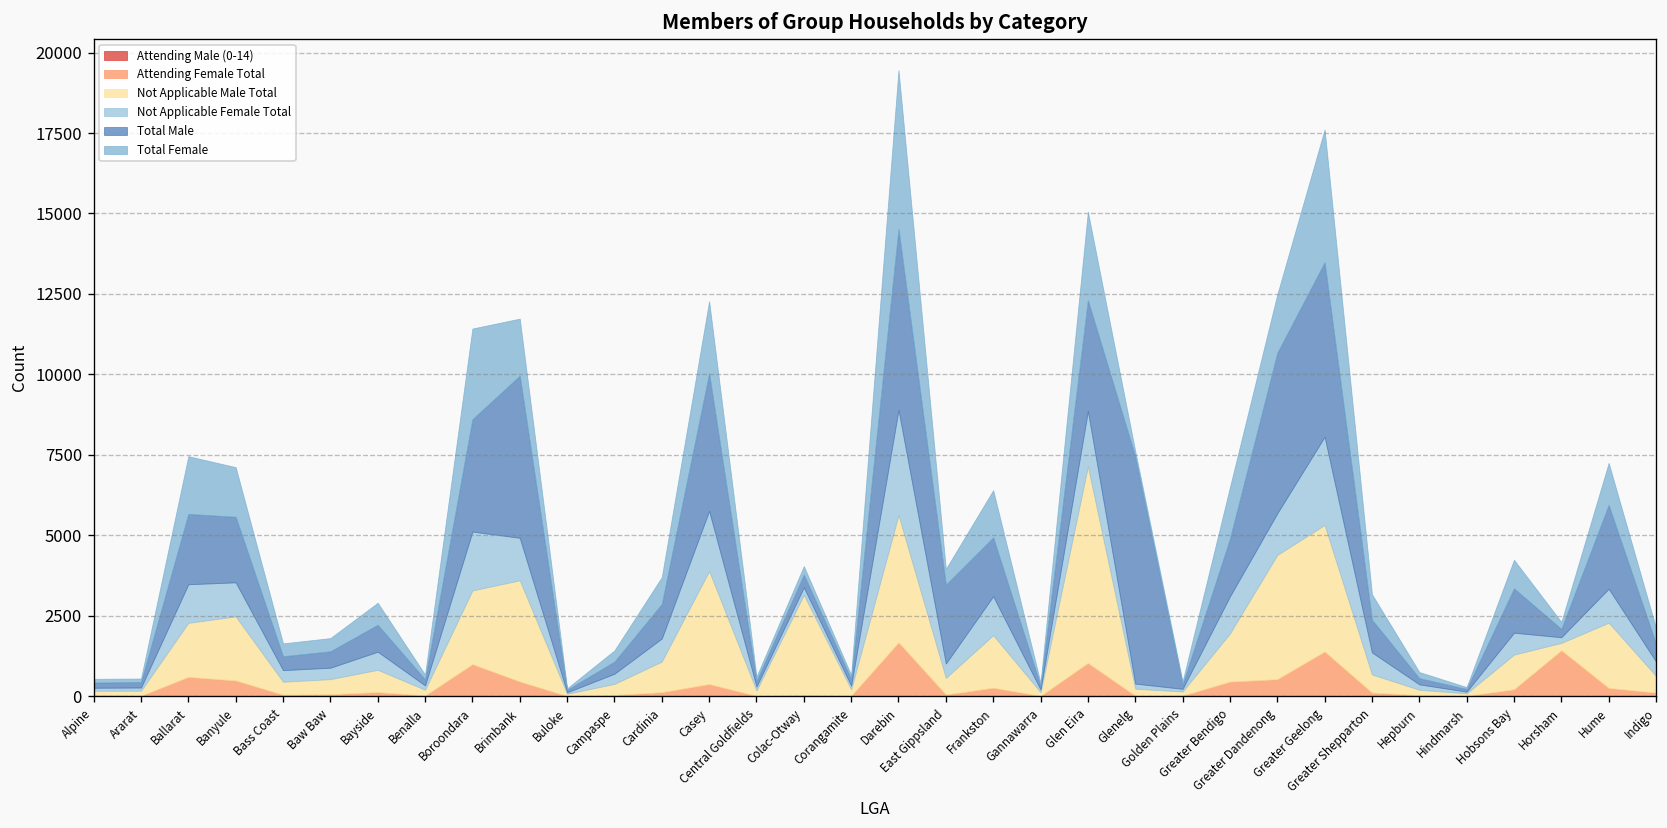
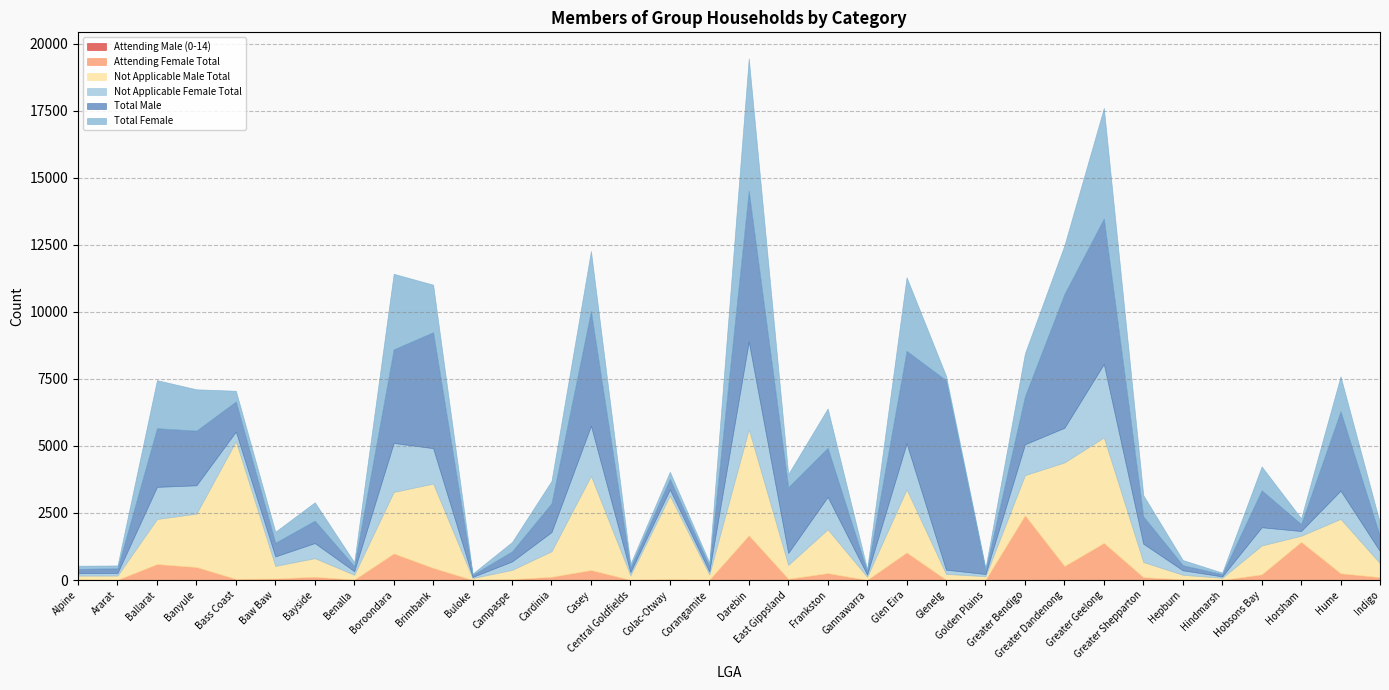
  {
    "Attending Male (0-14)": {
      "Ballarat": 0,
      "Banyule": 0,
      "Bayside": 0,
      "Boroondara": 0,
      "Brimbank": 0,
      "Cardinia": 0,
      "Casey": 0,
      "Darebin": 0,
      "Frankston": 0,
      "Glen Eira": 0,
      "Greater Bendigo": 0,
      "Greater Dandenong": 0,
      "Greater Geelong": 0,
      "Greater Shepparton": 0,
      "Hobsons Bay": 0,
      "Horsham": 0,
      "Hume": 0,
      "Indigo": 0
    },
    "Attending Female Total": {
      "Ballarat": 600,
      "Banyule": 500,
      "Bayside": 100,
      "Boroondara": 1000,
      "Brimbank": 500,
      "Cardinia": 100,
      "Casey": 400,
      "Darebin": 1700,
      "Frankston": 300,
      "Glen Eira": 1000,
-     "Greater Bendigo": 400,
+     "Greater Bendigo": 2400,
      "Greater Dandenong": 500,
      "Greater Geelong": 1400,
      "Greater Shepparton": 100,
      "Hobsons Bay": 200,
      "Horsham": 1400,
      "Hume": 300,
      "Indigo": 100
    },
    "Not Applicable Male Total": {
      "Ararat": 200,
      "Ballarat": 1700,
      "Banyule": 2000,
-     "Bass Coast": 400,
+     "Bass Coast": 5100,
      "Baw Baw": 500,
      "Bayside": 700,
      "Benalla": 200,
      "Boroondara": 2300,
      "Brimbank": 3100,
      "Campaspe": 300,
      "Cardinia": 1000,
      "Casey": 3500,
      "Central Goldfields": 200,
      "Colac-Otway": 3100,
      "Corangamite": 200,
      "Darebin": 4000,
      "East Gippsland": 500,
      "Frankston": 1600,
-     "Glen Eira": 6100,
+     "Glen Eira": 2400,
      "Glenelg": 200,
      "Greater Bendigo": 1500,
      "Greater Dandenong": 3900,
      "Greater Geelong": 3900,
      "Greater Shepparton": 600,
      "Hepburn": 200,
      "Hobsons Bay": 1100,
      "Horsham": 200,
      "Hume": 2000,
      "Indigo": 500
    },
    "Total Male": {
      "Alpine": 200,
      "Ararat": 200,
      "Ballarat": 2200,
      "Banyule": 2000,
-     "Bass Coast": 400,
+     "Bass Coast": 1100,
      "Baw Baw": 500,
      "Bayside": 800,
      "Benalla": 200,
      "Boroondara": 3500,
-     "Brimbank": 5000,
+     "Brimbank": 4300,
      "Campaspe": 400,
      "Cardinia": 1100,
      "Casey": 4300,
      "Central Goldfields": 200,
      "Colac-Otway": 400,
      "Corangamite": 200,
      "Darebin": 5600,
      "East Gippsland": 2400,
      "Frankston": 1800,
      "Glen Eira": 3400,
      "Glenelg": 7100,
      "Greater Bendigo": 1800,
      "Greater Dandenong": 5000,
      "Greater Geelong": 5400,
      "Greater Shepparton": 1000,
      "Hepburn": 200,
      "Hobsons Bay": 1400,
      "Horsham": 300,
-     "Hume": 2600,
+     "Hume": 3000,
      "Indigo": 600
    }
  }
